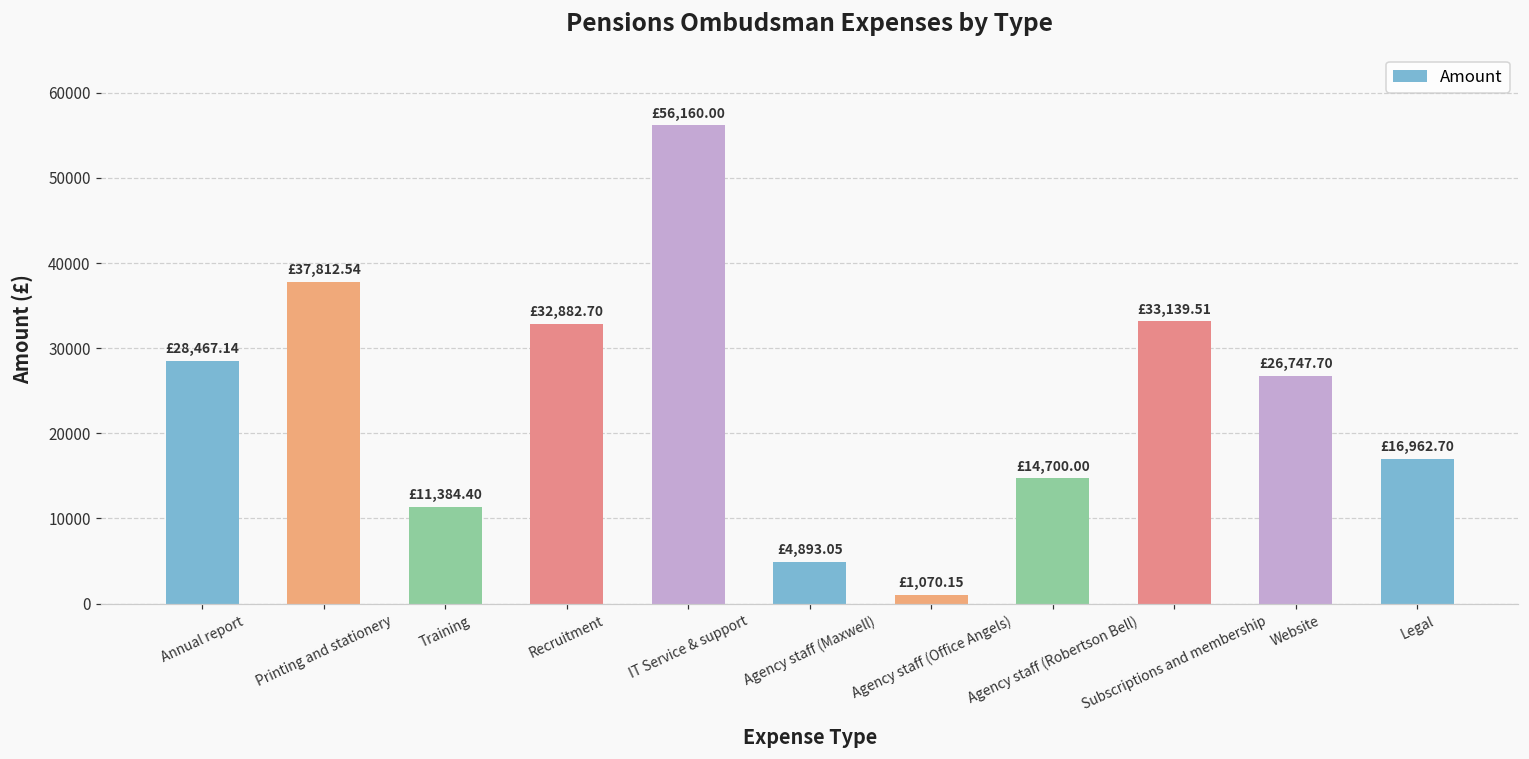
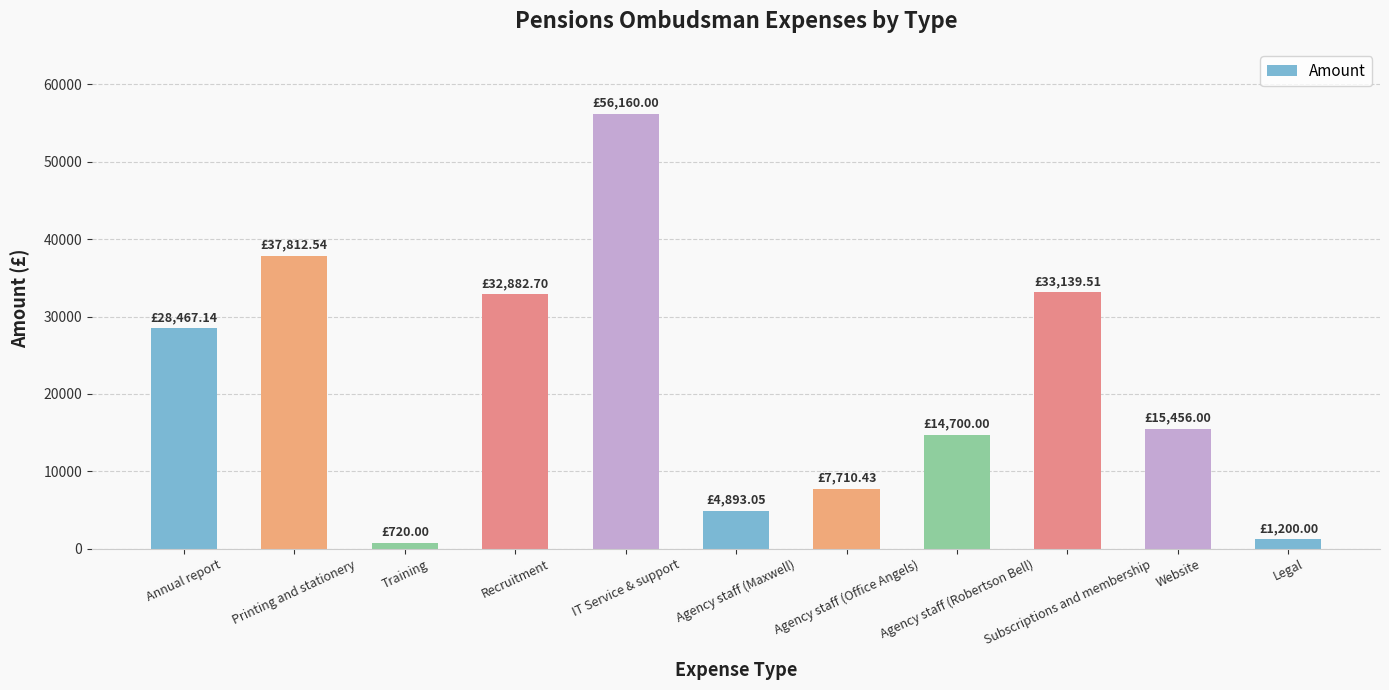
  {
    "Annual report": "£28,467.14",
    "Printing and stationery": "£37,812.54",
-   "Training": "£11,384.40",
+   "Training": "£720.00",
    "Recruitment": "£32,882.70",
    "IT Service & support": "£56,160.00",
    "Agency staff (Maxwell)": "£4,893.05",
-   "Agency staff (Office Angels)": "£1,070.15",
+   "Agency staff (Office Angels)": "£7,710.43",
    "Agency staff (Robertson Bell)": "£14,700.00",
    "Subscriptions and membership": "£33,139.51",
-   "Website": "£26,747.70",
-   "Legal": "£16,962.70"
+   "Website": "£15,456.00",
+   "Legal": "£1,200.00"
  }
